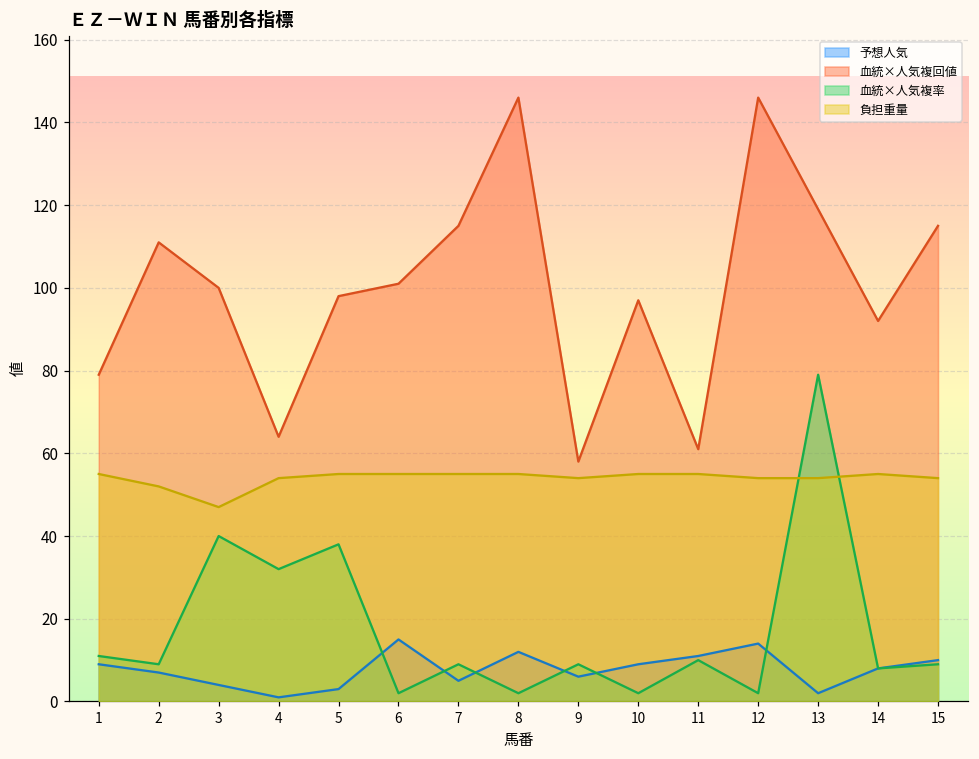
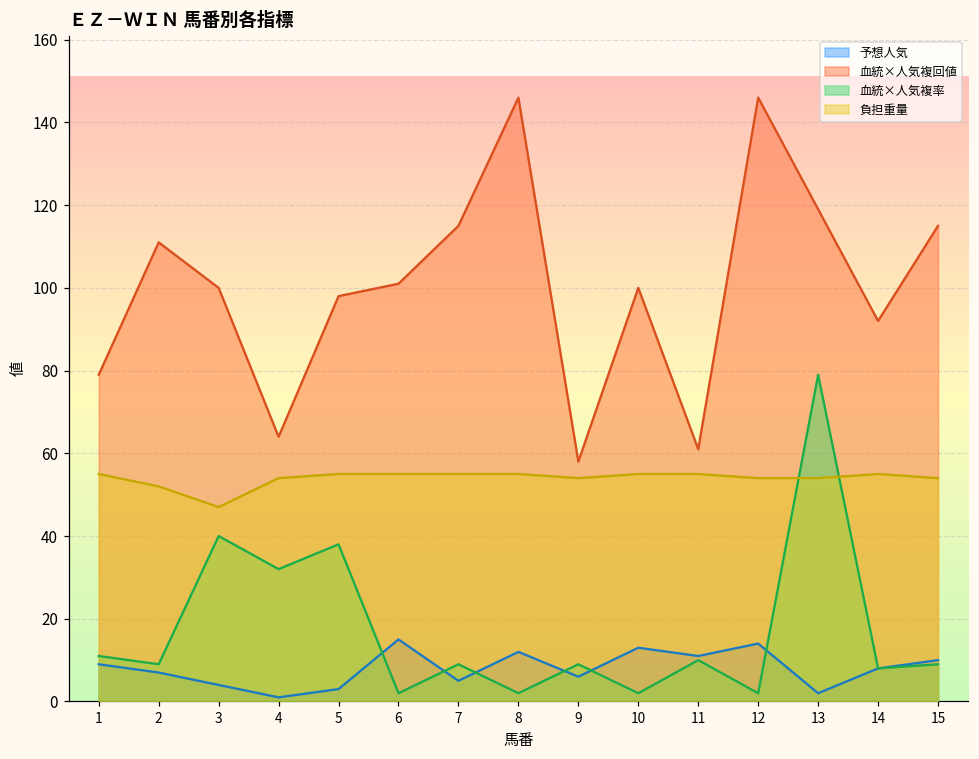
  {
    "予想人気": {
      "1": 9,
      "2": 7,
      "3": 4,
      "4": 1,
      "5": 3,
      "6": 15,
      "7": 5,
      "8": 12,
      "9": 6,
-     "10": 9,
+     "10": 13,
      "11": 11,
      "12": 14,
      "13": 2,
      "15": 10
    },
    "血統×人気複回値": {
      "1": 79,
      "2": 111,
      "3": 100,
      "4": 64,
      "5": 98,
      "6": 101,
      "7": 115,
      "8": 146,
      "9": 58,
-     "10": 97,
+     "10": 100,
      "11": 61,
      "12": 146,
      "13": 119,
      "14": 92,
      "15": 115
    },
    "血統×人気複率": {
      "1": 11,
      "2": 9,
      "3": 40,
      "4": 32,
      "5": 38,
      "6": 2,
      "7": 9,
      "8": 2,
      "9": 9,
      "10": 2,
      "11": 10,
      "12": 2,
      "13": 79,
      "15": 9
    },
    "負担重量": {
      "1": 55,
      "2": 52,
      "3": 47,
      "4": 54,
      "5": 55,
      "6": 55,
      "7": 55,
      "8": 55,
      "9": 54,
      "10": 55,
      "11": 55,
      "12": 54,
      "13": 54,
      "14": 55,
      "15": 54
    }
  }
